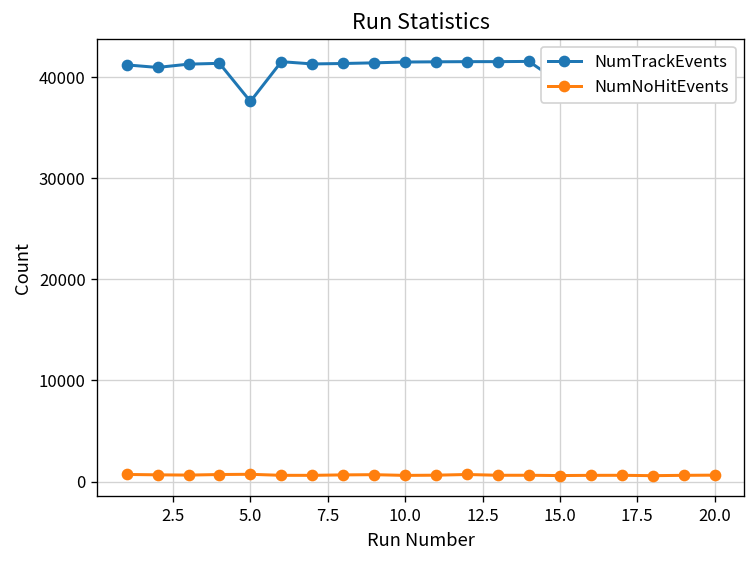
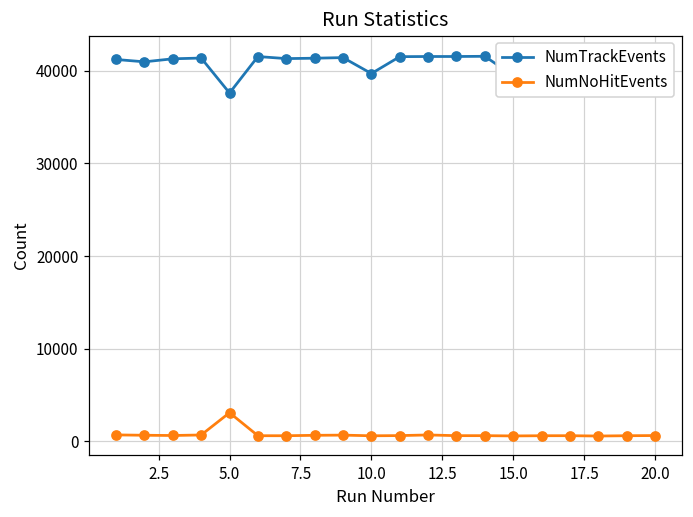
  {
    "NumTrackEvents": {
      "5.0": 38000,
-     "10.0": 41000
+     "10.0": 40000
    },
    "NumNoHitEvents": {
-     "5.0": 1000,
+     "5.0": 3000,
      "10.0": 1000,
      "15.0": 1000,
      "20.0": 1000
    }
  }
